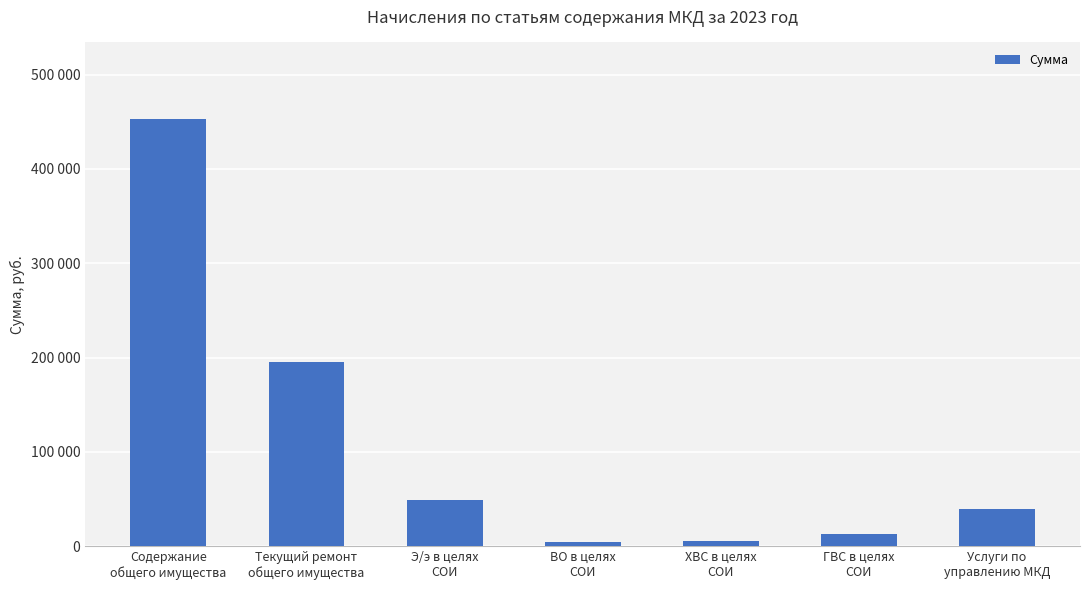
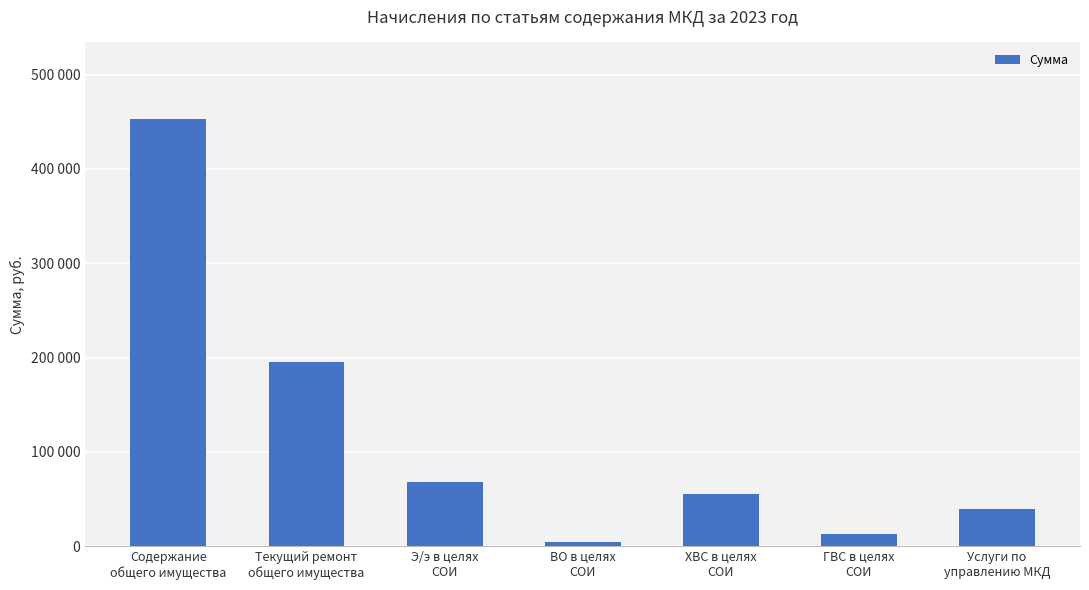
  {
    "Содержание общего имущества": 450000,
    "Текущий ремонт общего имущества": 200000,
-   "Э/э в целях СОИ": 50000,
+   "Э/э в целях СОИ": 70000,
    "ВО в целях СОИ": 0,
-   "ХВС в целях СОИ": 10000,
+   "ХВС в целях СОИ": 60000,
    "ГВС в целях СОИ": 10000,
    "Услуги по управлению МКД": 40000
  }
